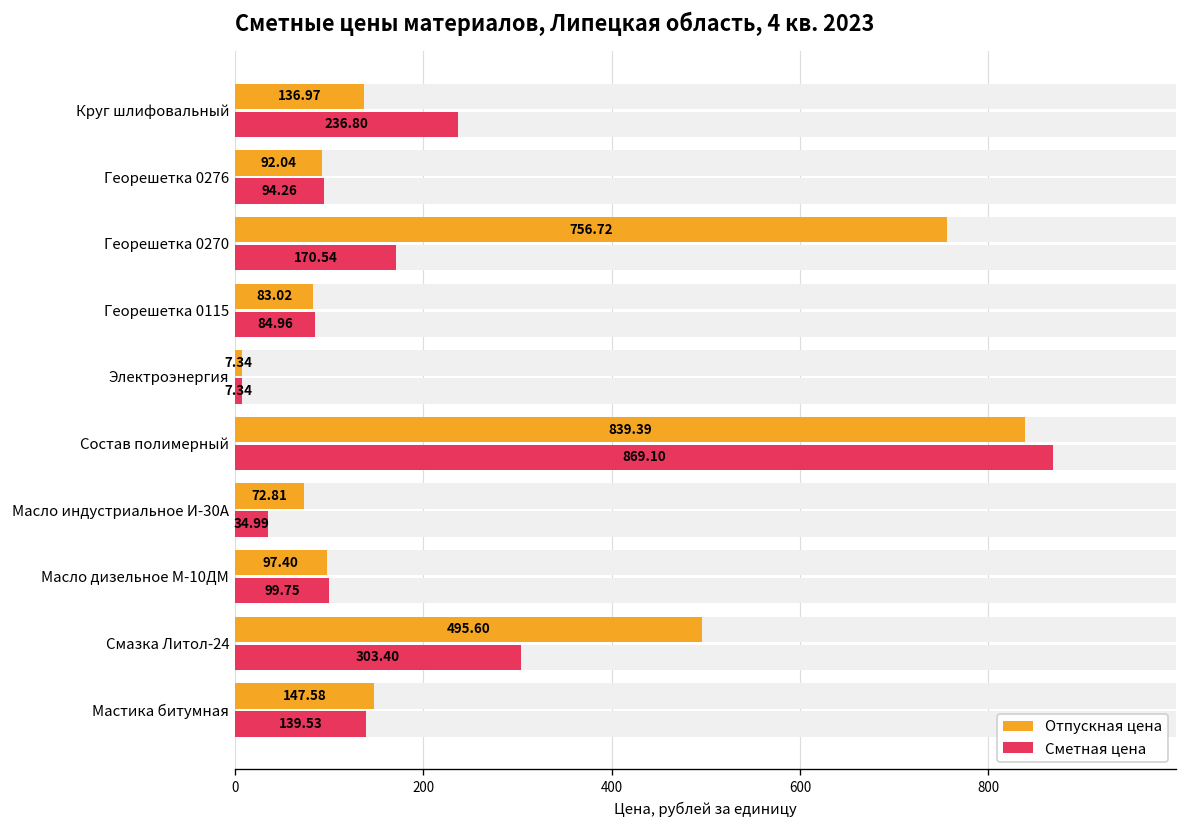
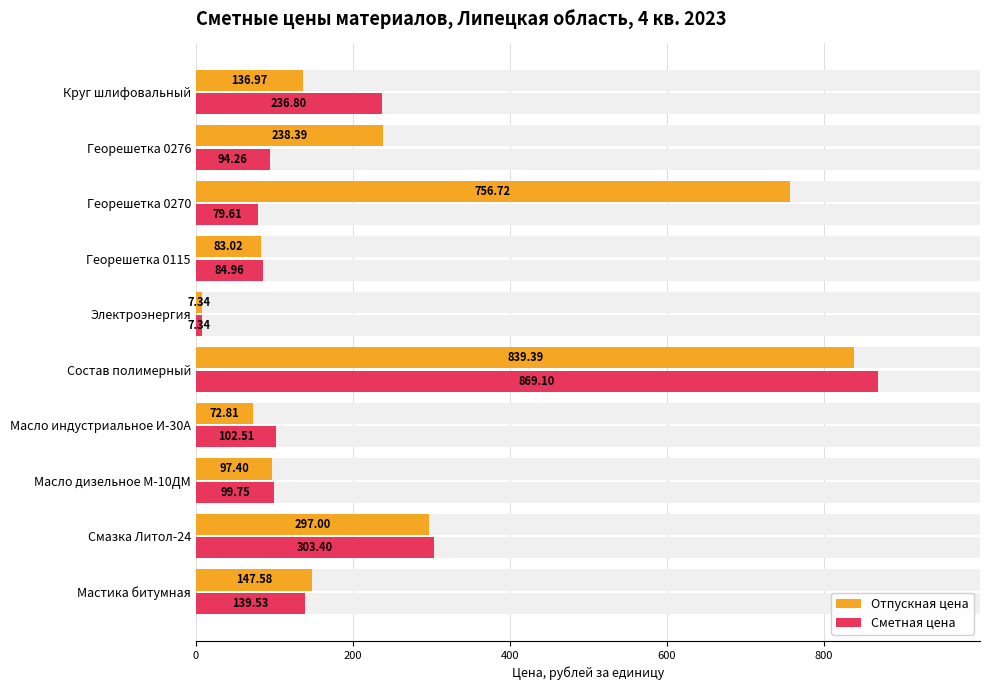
  {
    "Отпускная цена": {
-     "Георешетка 0276": 92.04,
-     "Смазка Литол-24": 495.60
+     "Георешетка 0276": 238.39,
+     "Смазка Литол-24": 297.00
    },
    "Сметная цена": {
-     "Георешетка 0270": 170.54,
-     "Масло индустриальное И-30А": 34.99
+     "Георешетка 0270": 79.61,
+     "Масло индустриальное И-30А": 102.51
    }
  }
